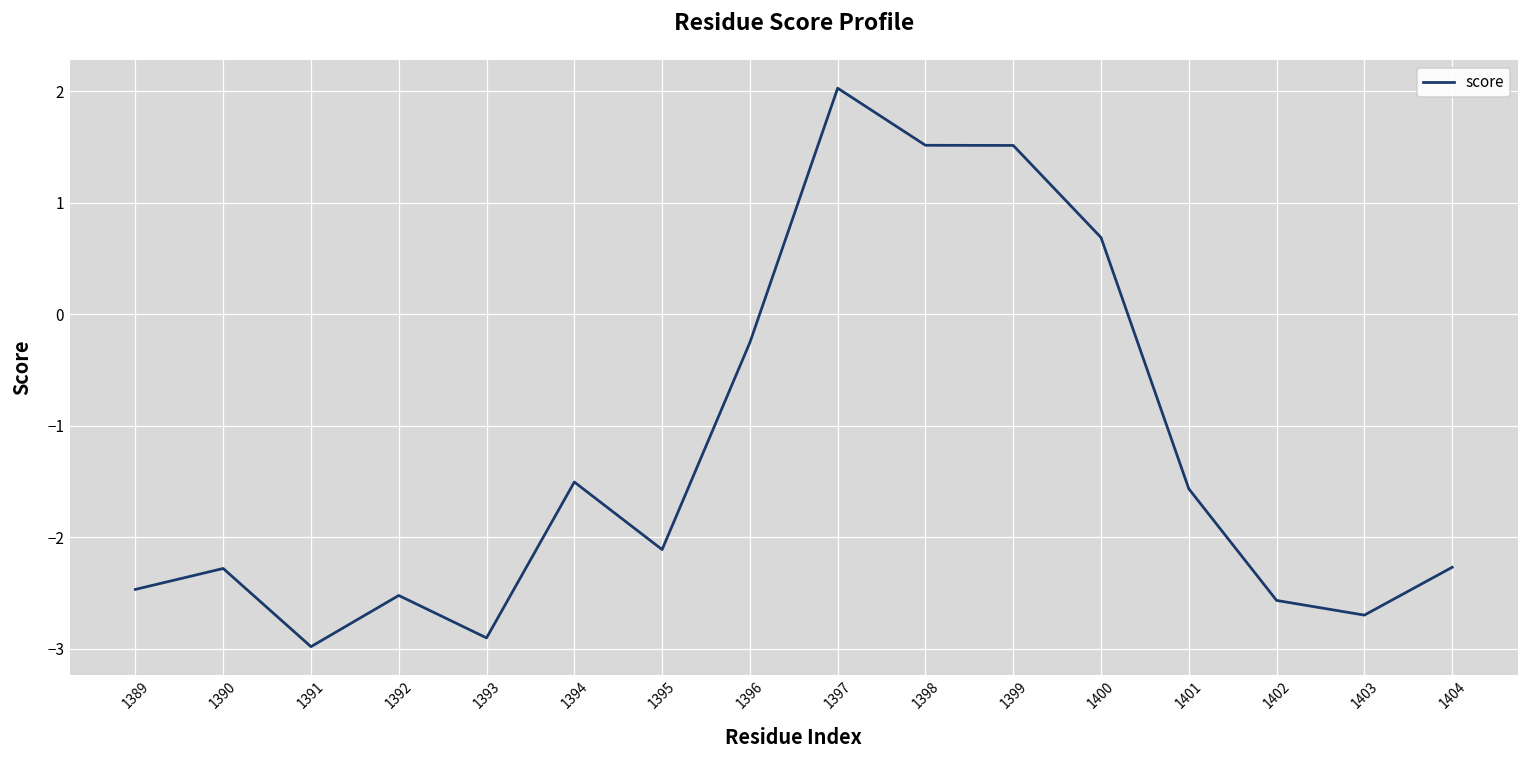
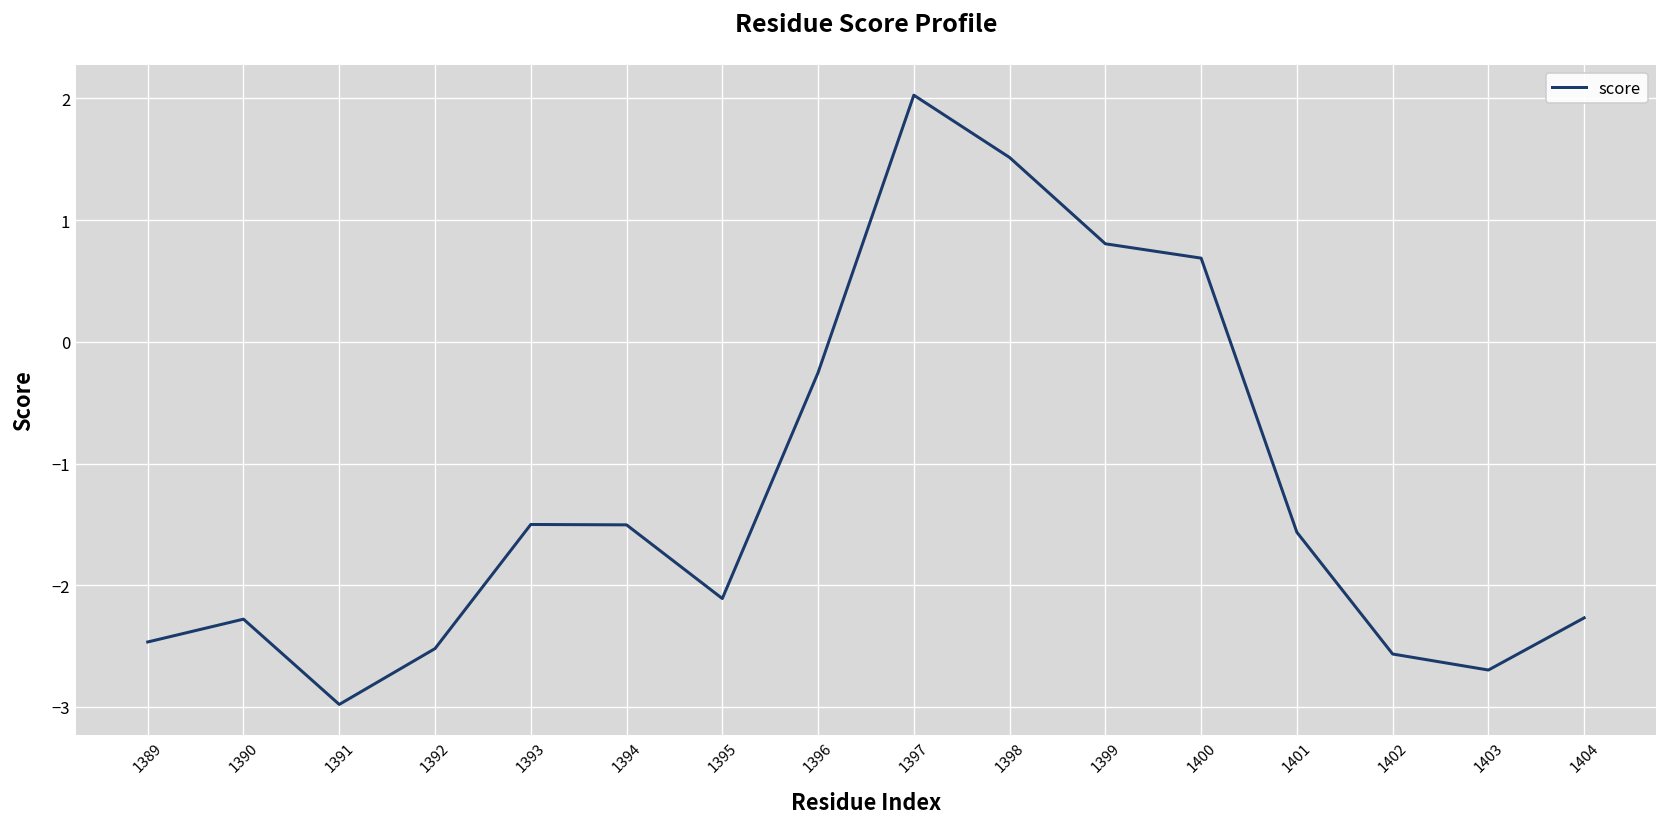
  {
    "1389": -2.47,
    "1390": -2.28,
    "1391": -2.98,
    "1392": -2.52,
-   "1393": -2.90,
+   "1393": -1.50,
    "1394": -1.50,
    "1395": -2.11,
    "1396": -0.25,
    "1397": 2.03,
    "1398": 1.52,
-   "1399": 1.51,
+   "1399": 0.81,
    "1400": 0.69,
    "1401": -1.57,
    "1402": -2.57,
    "1403": -2.70,
    "1404": -2.27
  }
